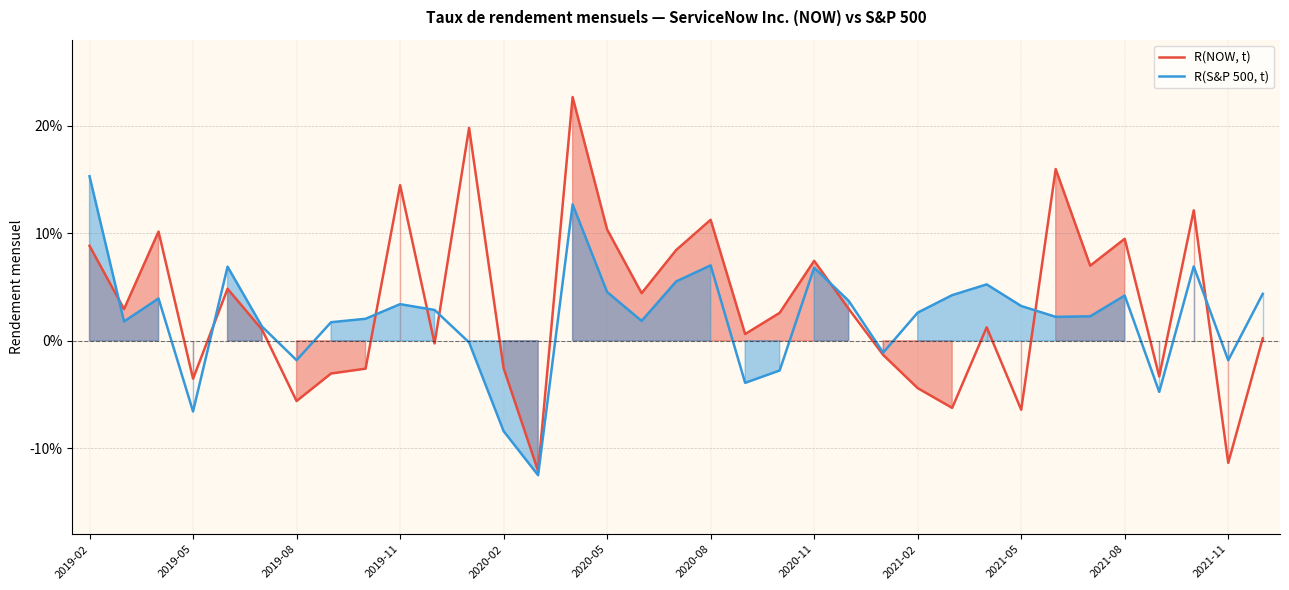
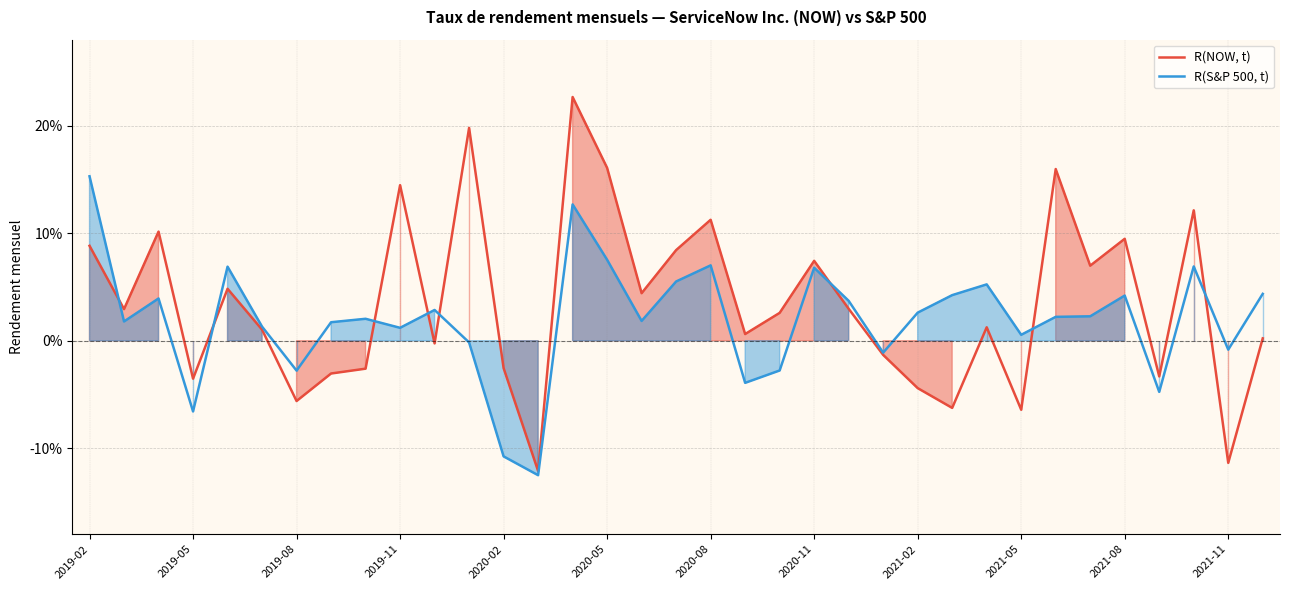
  {
    "R(NOW, t)": {
      "2019-02": "8.8%",
      "2019-05": "-3.5%",
      "2019-08": "-5.6%",
      "2019-11": "14.5%",
      "2020-02": "-2.6%",
-     "2020-05": "10.4%",
+     "2020-05": "16.1%",
      "2020-08": "11.3%",
      "2020-11": "7.4%",
      "2021-02": "-4.4%",
      "2021-05": "-6.4%",
      "2021-08": "9.5%",
      "2021-11": "-11.4%"
    },
    "R(S&P 500, t)": {
      "2019-02": "15.3%",
      "2019-05": "-6.6%",
-     "2019-08": "-1.8%",
-     "2019-11": "3.4%",
-     "2020-02": "-8.4%",
-     "2020-05": "4.5%",
+     "2019-08": "-2.8%",
+     "2019-11": "1.2%",
+     "2020-02": "-10.8%",
+     "2020-05": "7.5%",
      "2020-08": "7.0%",
      "2020-11": "6.8%",
      "2021-02": "2.6%",
-     "2021-05": "3.2%",
+     "2021-05": "0.5%",
      "2021-08": "4.2%",
-     "2021-11": "-1.8%"
+     "2021-11": "-0.8%"
    }
  }
